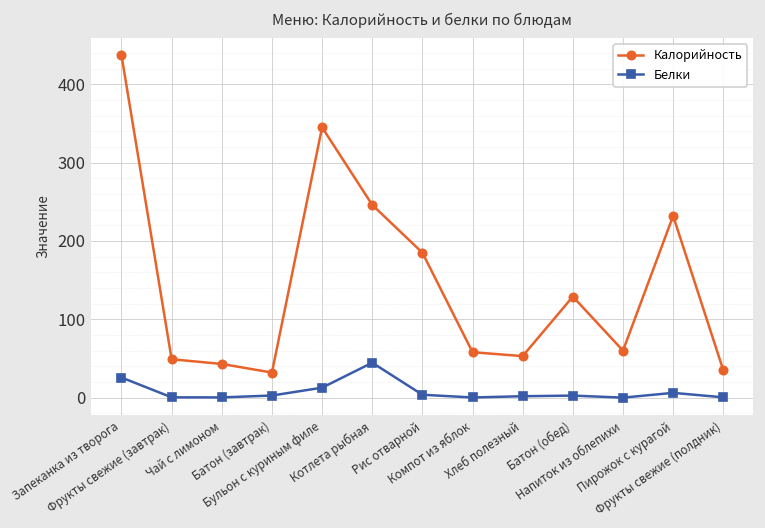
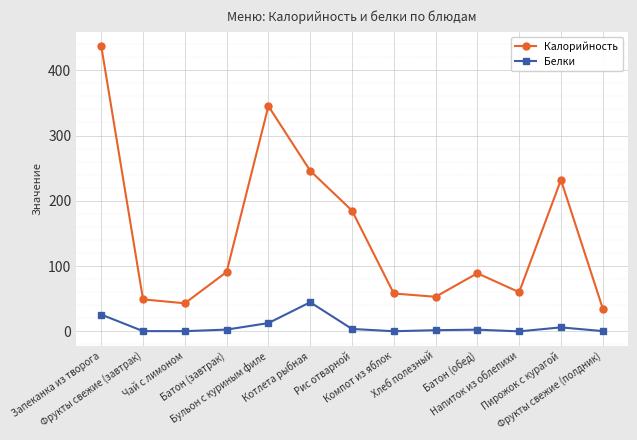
  {
    "Калорийность": {
      "Запеканка из творога": 440,
      "Фрукты свежие (завтрак)": 50,
      "Чай с лимоном": 40,
-     "Батон (завтрак)": 30,
+     "Батон (завтрак)": 90,
      "Бульон с куриным филе": 350,
      "Котлета рыбная": 250,
      "Рис отварной": 190,
      "Компот из яблок": 60,
      "Хлеб полезный": 50,
-     "Батон (обед)": 130,
+     "Батон (обед)": 90,
      "Напиток из облепихи": 60,
      "Пирожок с курагой": 230,
      "Фрукты свежие (полдник)": 40
    },
    "Белки": {
      "Запеканка из творога": 30,
      "Фрукты свежие (завтрак)": 0,
      "Чай с лимоном": 0,
      "Батон (завтрак)": 0,
      "Бульон с куриным филе": 10,
      "Котлета рыбная": 40,
      "Рис отварной": 0,
      "Компот из яблок": 0,
      "Хлеб полезный": 0,
      "Батон (обед)": 0,
      "Напиток из облепихи": 0,
      "Пирожок с курагой": 10,
      "Фрукты свежие (полдник)": 0
    }
  }
